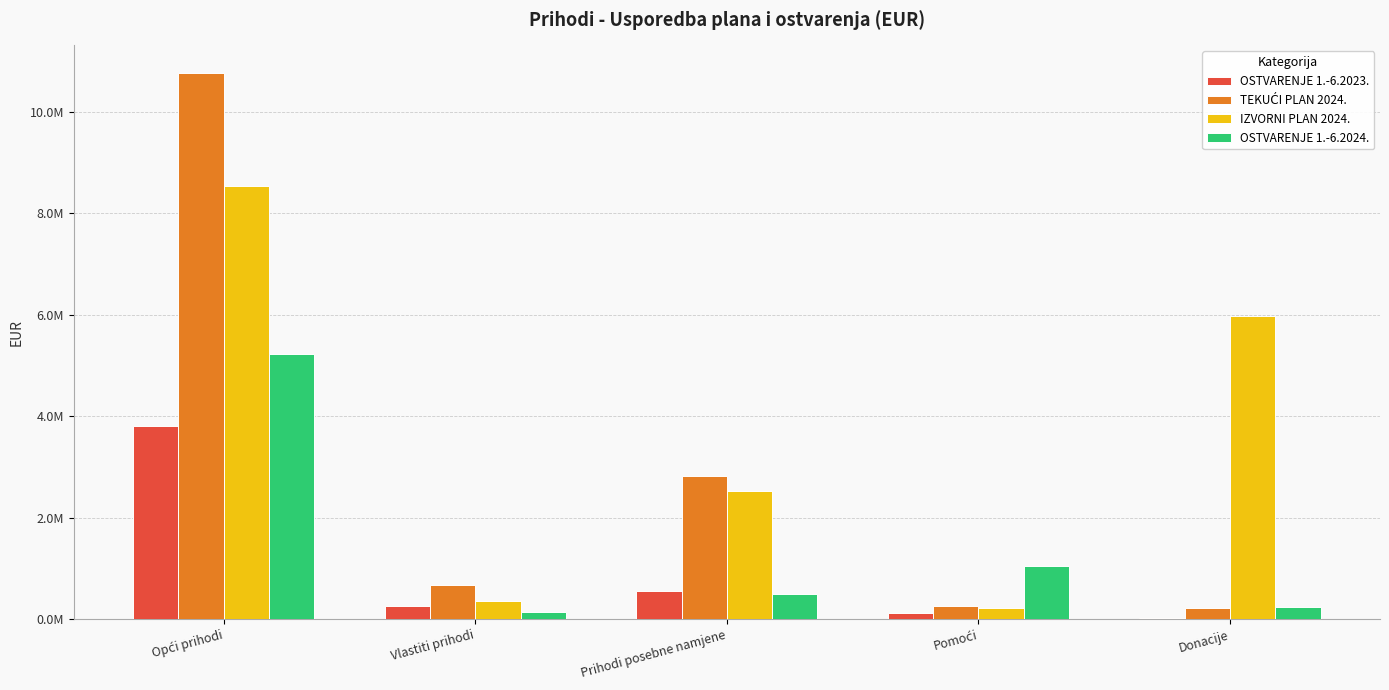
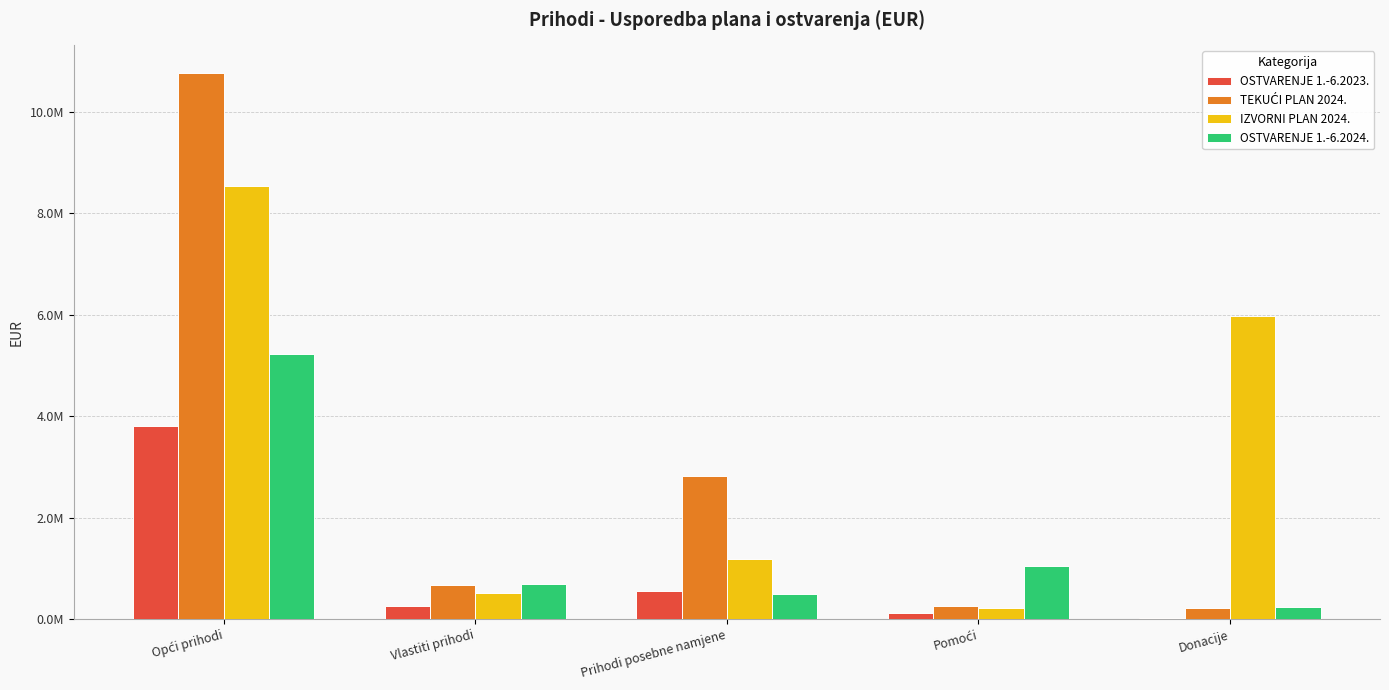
  {
    "IZVORNI PLAN 2024.": {
      "Opći prihodi": 8500000,
-     "Vlastiti prihodi": 400000,
-     "Prihodi posebne namjene": 2500000,
+     "Vlastiti prihodi": 500000,
+     "Prihodi posebne namjene": 1200000,
      "Pomoći": 200000,
      "Donacije": 6000000
    },
    "OSTVARENJE 1.-6.2024.": {
      "Opći prihodi": 5200000,
-     "Vlastiti prihodi": 100000,
+     "Vlastiti prihodi": 700000,
      "Prihodi posebne namjene": 500000,
      "Pomoći": 1000000,
      "Donacije": 200000
    }
  }
